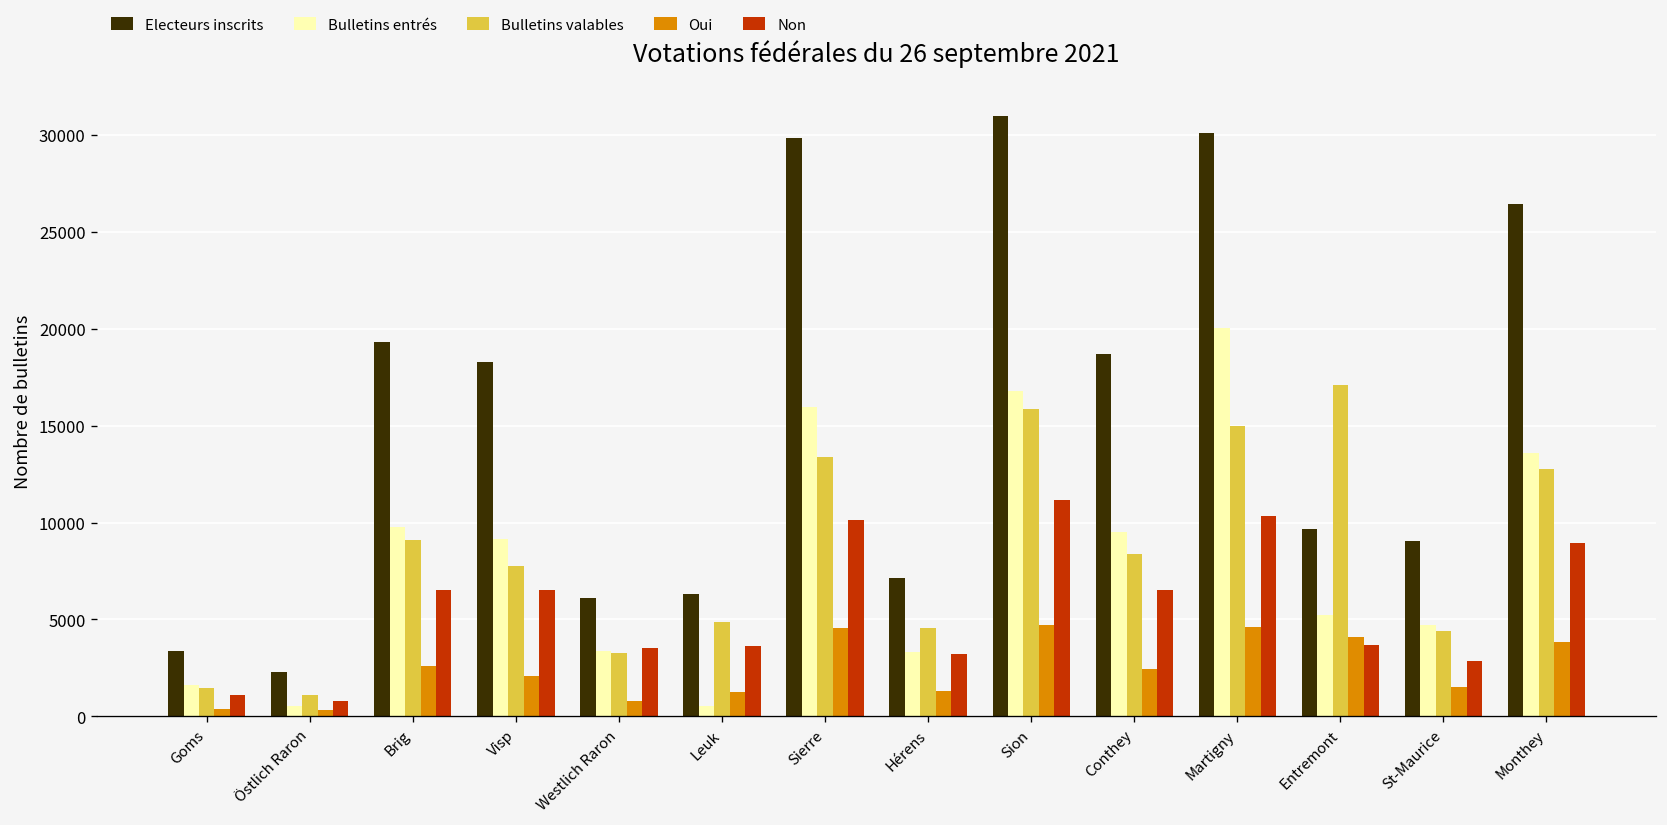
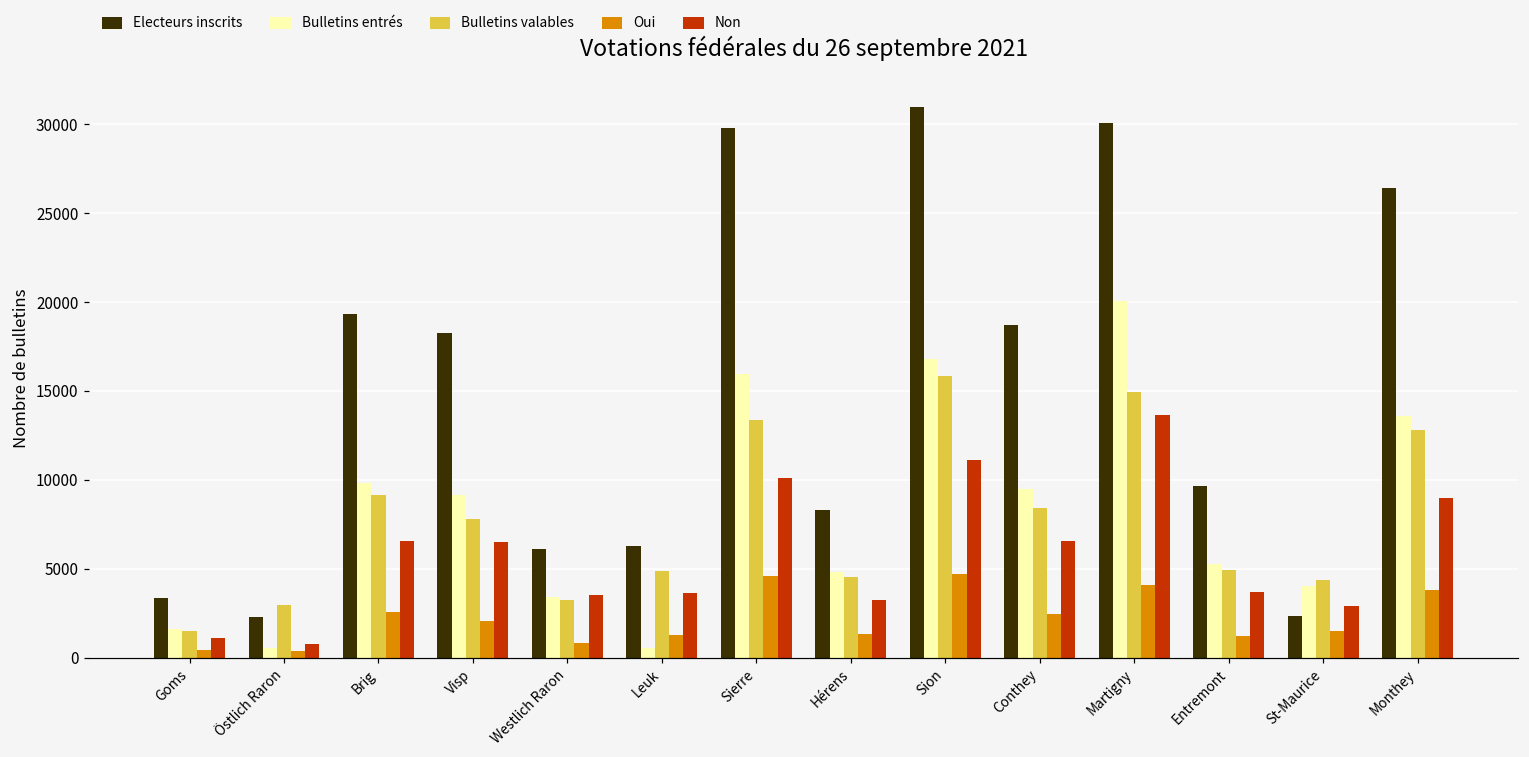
  {
    "Electeurs inscrits": {
      "Goms": 3400,
      "Östlich Raron": 2300,
      "Brig": 19300,
      "Visp": 18300,
      "Westlich Raron": 6100,
      "Leuk": 6300,
      "Sierre": 29800,
-     "Hérens": 7100,
+     "Hérens": 8300,
      "Sion": 31000,
      "Conthey": 18700,
      "Martigny": 30100,
      "Entremont": 9700,
-     "St-Maurice": 9100,
+     "St-Maurice": 2300,
      "Monthey": 26400
    },
    "Bulletins entrés": {
      "Goms": 1600,
      "Östlich Raron": 500,
      "Brig": 9800,
      "Visp": 9100,
      "Westlich Raron": 3400,
      "Leuk": 600,
      "Sierre": 15900,
-     "Hérens": 3300,
+     "Hérens": 4800,
      "Sion": 16800,
      "Conthey": 9500,
      "Martigny": 20000,
      "Entremont": 5200,
-     "St-Maurice": 4700,
+     "St-Maurice": 4000,
      "Monthey": 13600
    },
    "Bulletins valables": {
      "Goms": 1500,
-     "Östlich Raron": 1100,
+     "Östlich Raron": 2900,
      "Brig": 9100,
      "Visp": 7800,
      "Westlich Raron": 3300,
      "Leuk": 4900,
      "Sierre": 13400,
      "Hérens": 4500,
      "Sion": 15800,
      "Conthey": 8400,
      "Martigny": 15000,
-     "Entremont": 17100,
+     "Entremont": 4900,
      "St-Maurice": 4400,
      "Monthey": 12800
    },
    "Oui": {
      "Goms": 400,
      "Östlich Raron": 300,
      "Brig": 2600,
      "Visp": 2100,
      "Westlich Raron": 800,
      "Leuk": 1200,
      "Sierre": 4600,
      "Hérens": 1300,
      "Sion": 4700,
      "Conthey": 2500,
-     "Martigny": 4600,
-     "Entremont": 4100,
+     "Martigny": 4100,
+     "Entremont": 1200,
      "St-Maurice": 1500,
      "Monthey": 3800
    },
    "Non": {
      "Goms": 1100,
      "Östlich Raron": 800,
      "Brig": 6500,
      "Visp": 6500,
      "Westlich Raron": 3500,
      "Leuk": 3600,
      "Sierre": 10100,
      "Hérens": 3200,
      "Sion": 11100,
      "Conthey": 6500,
-     "Martigny": 10400,
+     "Martigny": 13600,
      "Entremont": 3700,
      "St-Maurice": 2900,
      "Monthey": 9000
    }
  }
